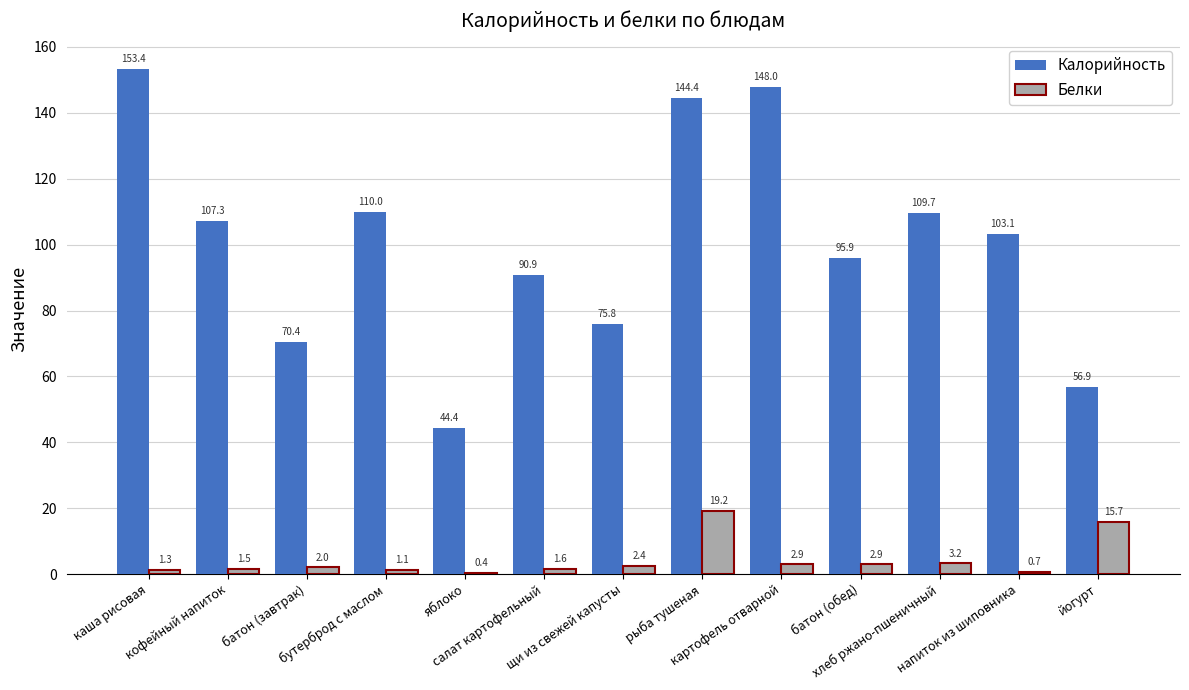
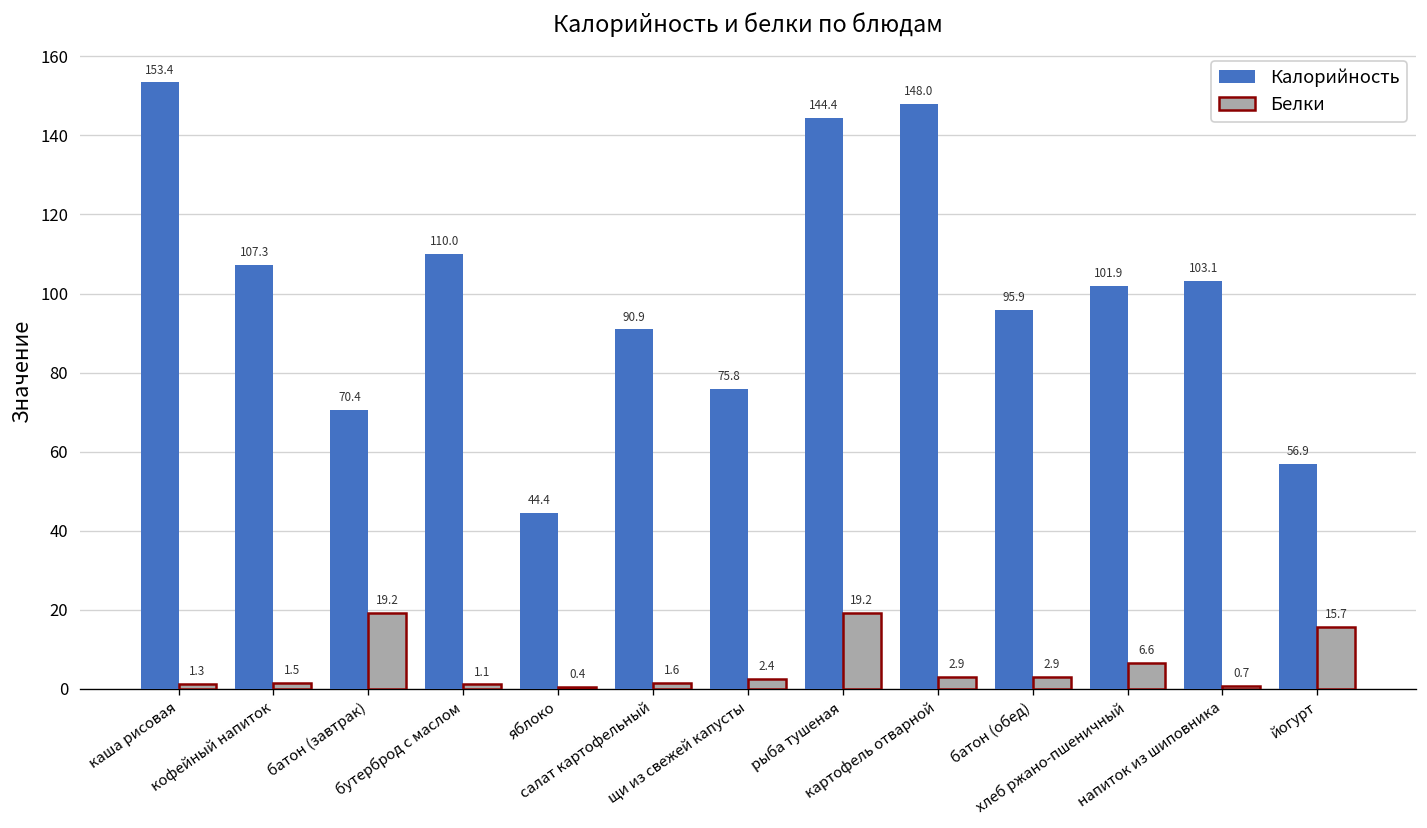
  {
    "Калорийность": {
      "каша рисовая": 153.4,
      "кофейный напиток": 107.3,
      "батон (завтрак)": 70.4,
      "бутерброд с маслом": 110.0,
      "яблоко": 44.4,
      "салат картофельный": 90.9,
      "щи из свежей капусты": 75.8,
      "рыба тушеная": 144.4,
      "картофель отварной": 148.0,
      "батон (обед)": 95.9,
-     "хлеб ржано-пшеничный": 109.7,
+     "хлеб ржано-пшеничный": 101.9,
      "напиток из шиповника": 103.1,
      "йогурт": 56.9
    },
    "Белки": {
      "каша рисовая": 1.3,
      "кофейный напиток": 1.5,
-     "батон (завтрак)": 2.0,
+     "батон (завтрак)": 19.2,
      "бутерброд с маслом": 1.1,
      "яблоко": 0.4,
      "салат картофельный": 1.6,
      "щи из свежей капусты": 2.4,
      "рыба тушеная": 19.2,
      "картофель отварной": 2.9,
      "батон (обед)": 2.9,
-     "хлеб ржано-пшеничный": 3.2,
+     "хлеб ржано-пшеничный": 6.6,
      "напиток из шиповника": 0.7,
      "йогурт": 15.7
    }
  }
